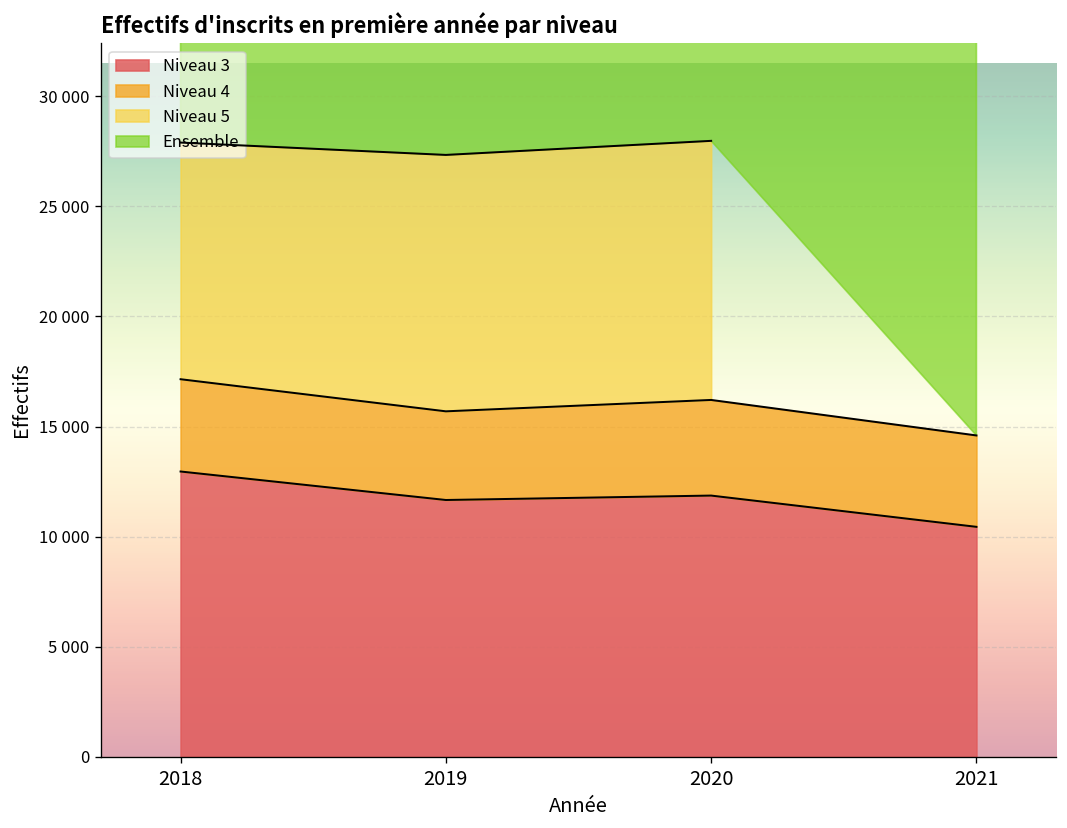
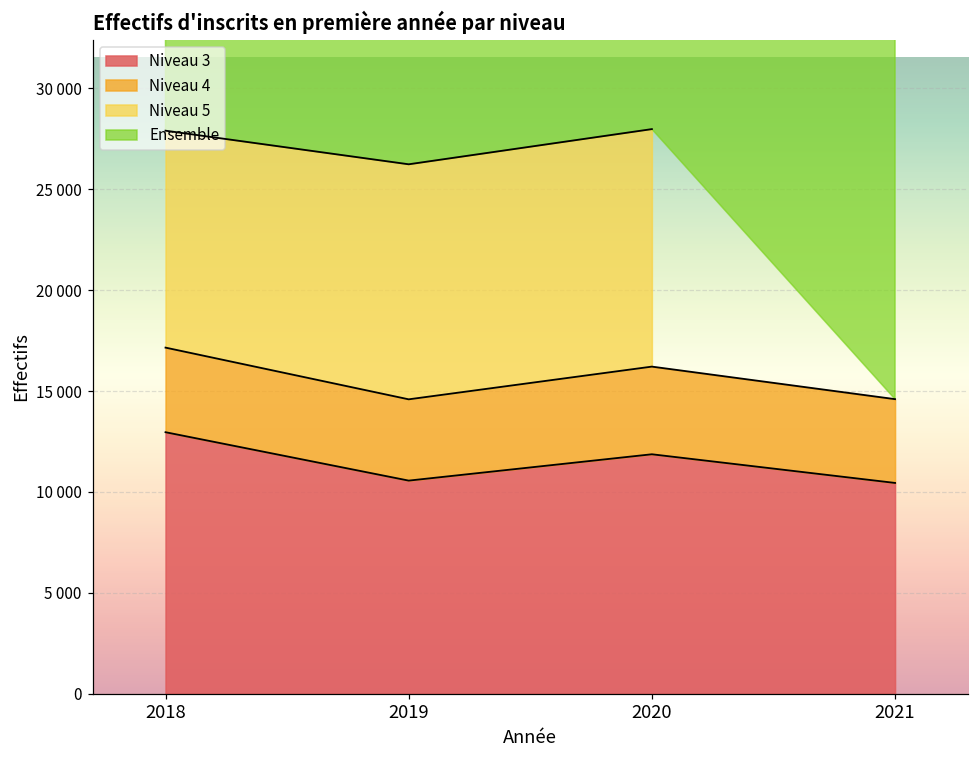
  {
    "Niveau 3": {
      "2018": 13000,
-     "2019": 11700,
+     "2019": 10600,
      "2020": 11900,
      "2021": 10400
    }
  }
